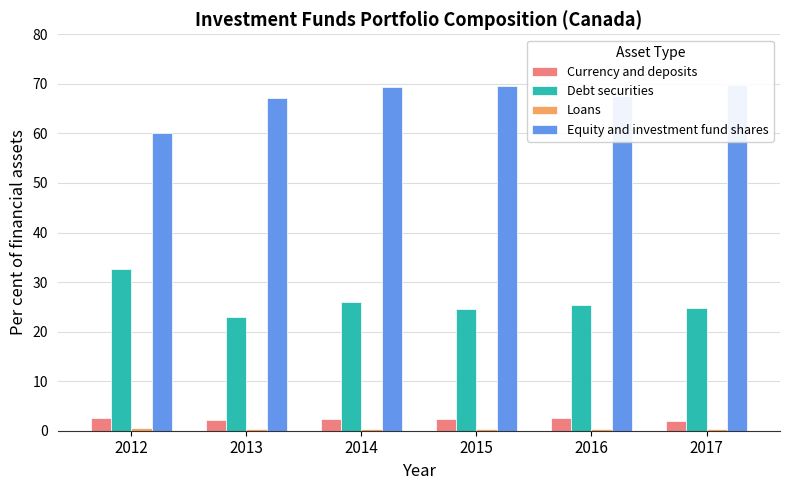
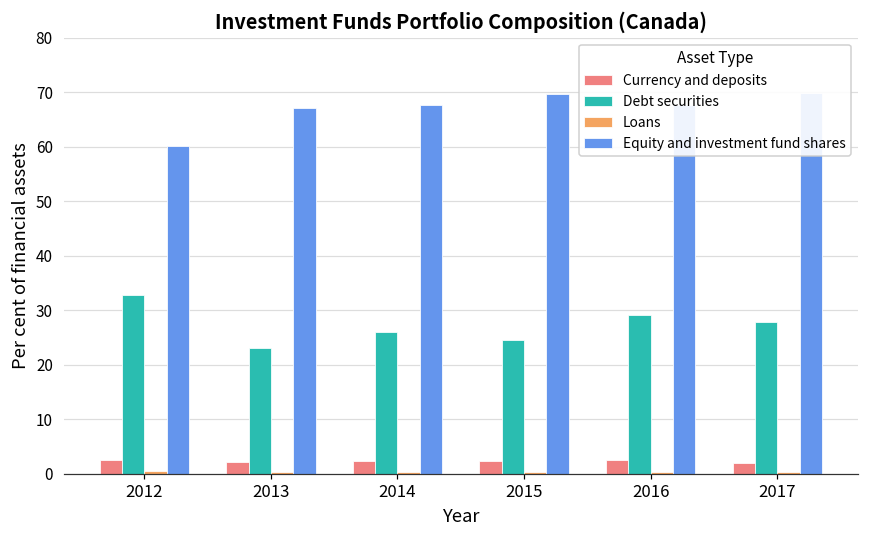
  {
    "Debt securities": {
      "2012": 33,
      "2013": 23,
      "2014": 26,
      "2015": 25,
-     "2016": 25,
-     "2017": 25
+     "2016": 29,
+     "2017": 28
    },
    "Equity and investment fund shares": {
      "2012": 60,
      "2013": 67,
-     "2014": 69,
+     "2014": 68,
      "2015": 70
    }
  }
